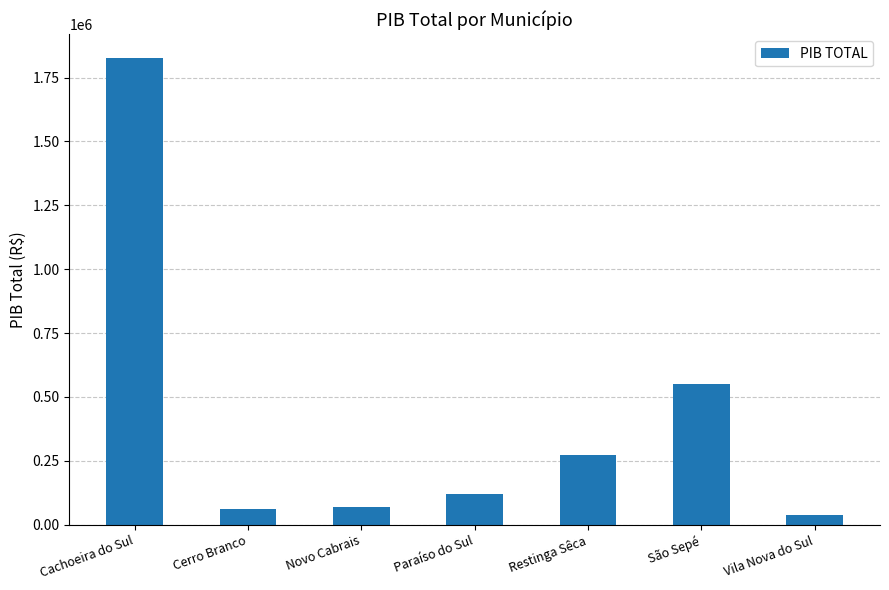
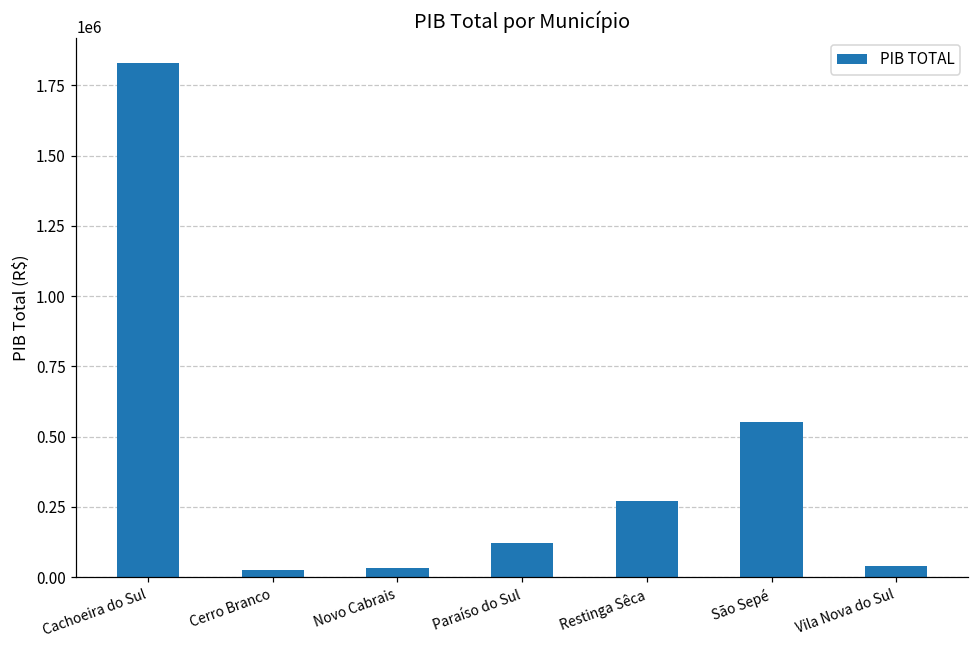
  {
    "Cachoeira do Sul": 1830000,
-   "Cerro Branco": 60000,
-   "Novo Cabrais": 70000,
+   "Cerro Branco": 20000,
+   "Novo Cabrais": 30000,
    "Paraíso do Sul": 120000,
    "Restinga Sêca": 270000,
    "São Sepé": 550000,
    "Vila Nova do Sul": 40000
  }
